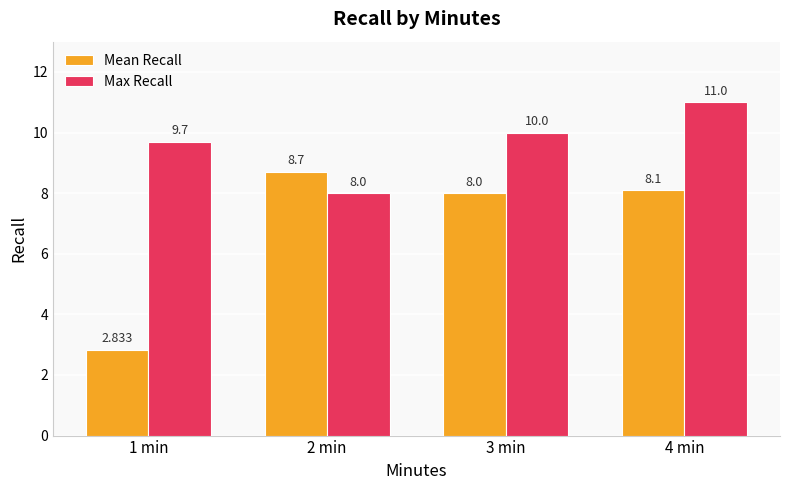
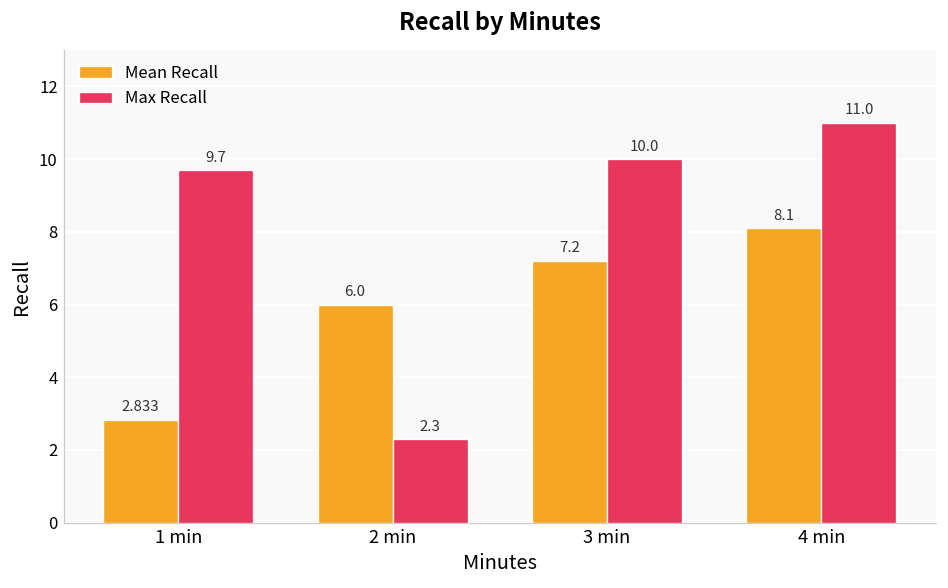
  {
    "Mean Recall": {
      "1 min": 2.833,
-     "2 min": 8.7,
-     "3 min": 8.0,
+     "2 min": 6.0,
+     "3 min": 7.2,
      "4 min": 8.1
    },
    "Max Recall": {
      "1 min": 9.7,
-     "2 min": 8.0,
+     "2 min": 2.3,
      "3 min": 10.0,
      "4 min": 11.0
    }
  }
